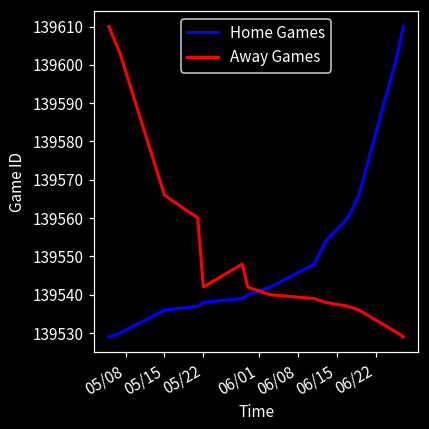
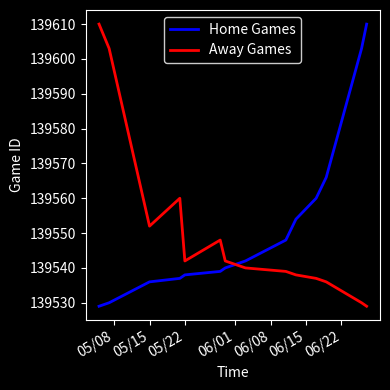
  {
    "Home Games": {
      "05/15": 139536,
      "05/22": 139538
    },
    "Away Games": {
-     "05/15": 139566,
+     "05/15": 139552,
      "05/22": 139542
    }
  }
